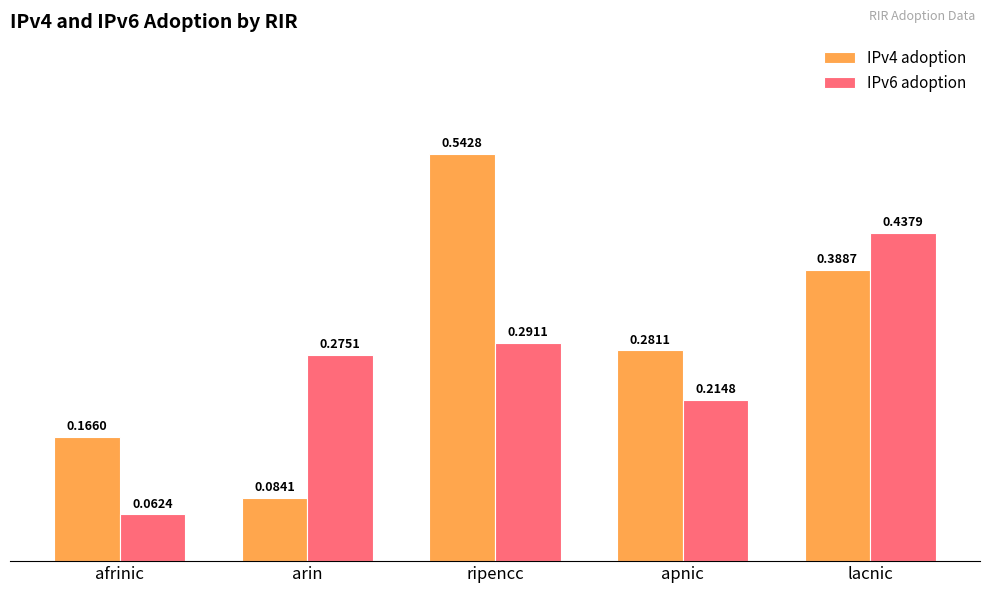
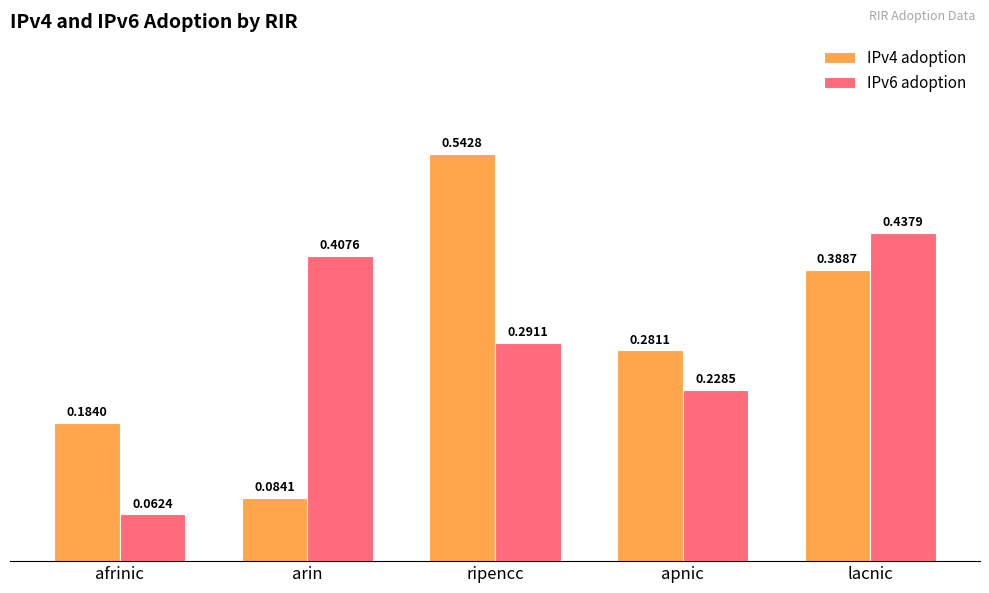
  {
    "IPv4 adoption": {
-     "afrinic": 0.1660,
+     "afrinic": 0.1840,
      "arin": 0.0841,
      "ripencc": 0.5428,
      "apnic": 0.2811,
      "lacnic": 0.3887
    },
    "IPv6 adoption": {
      "afrinic": 0.0624,
-     "arin": 0.2751,
+     "arin": 0.4076,
      "ripencc": 0.2911,
-     "apnic": 0.2148,
+     "apnic": 0.2285,
      "lacnic": 0.4379
    }
  }
